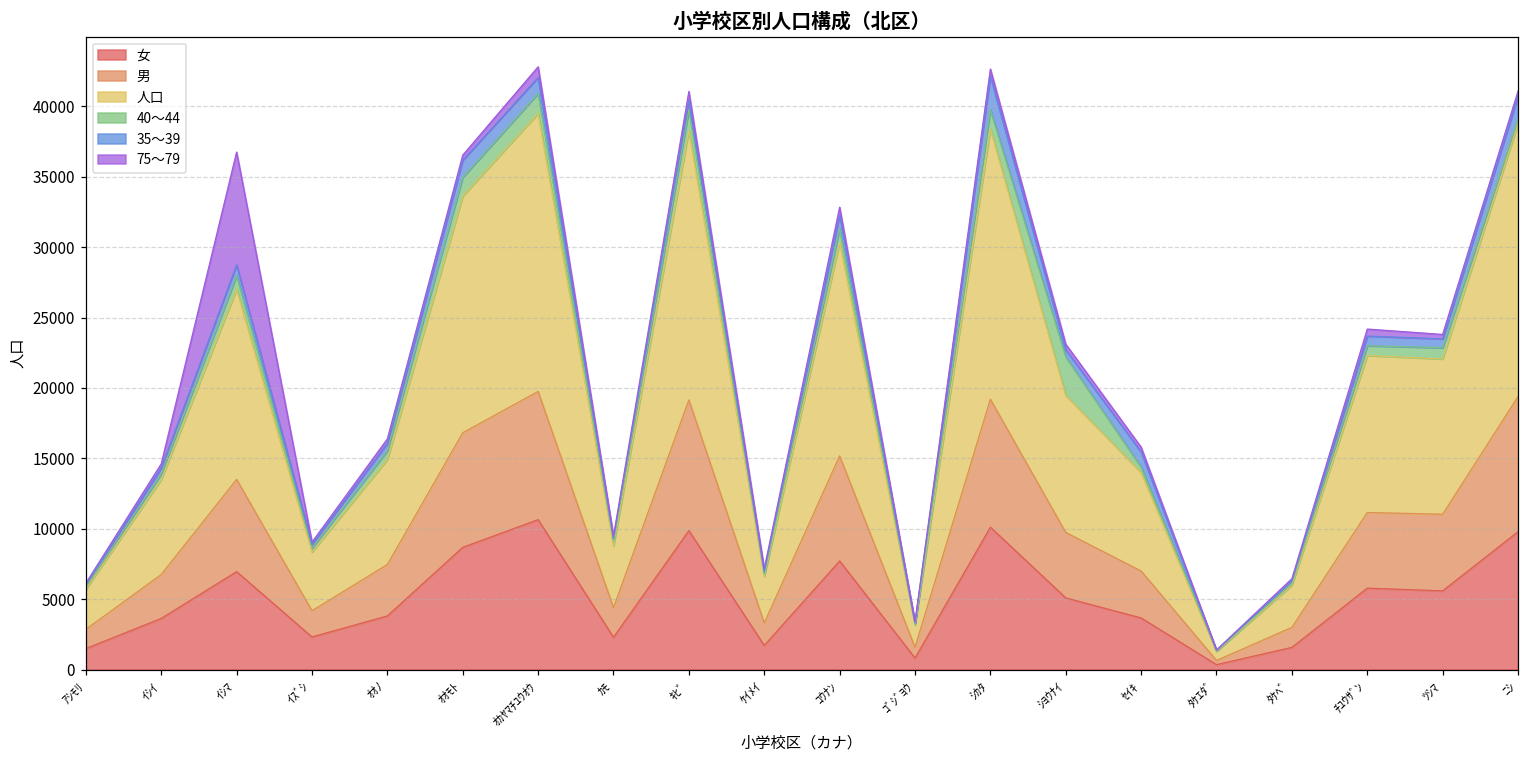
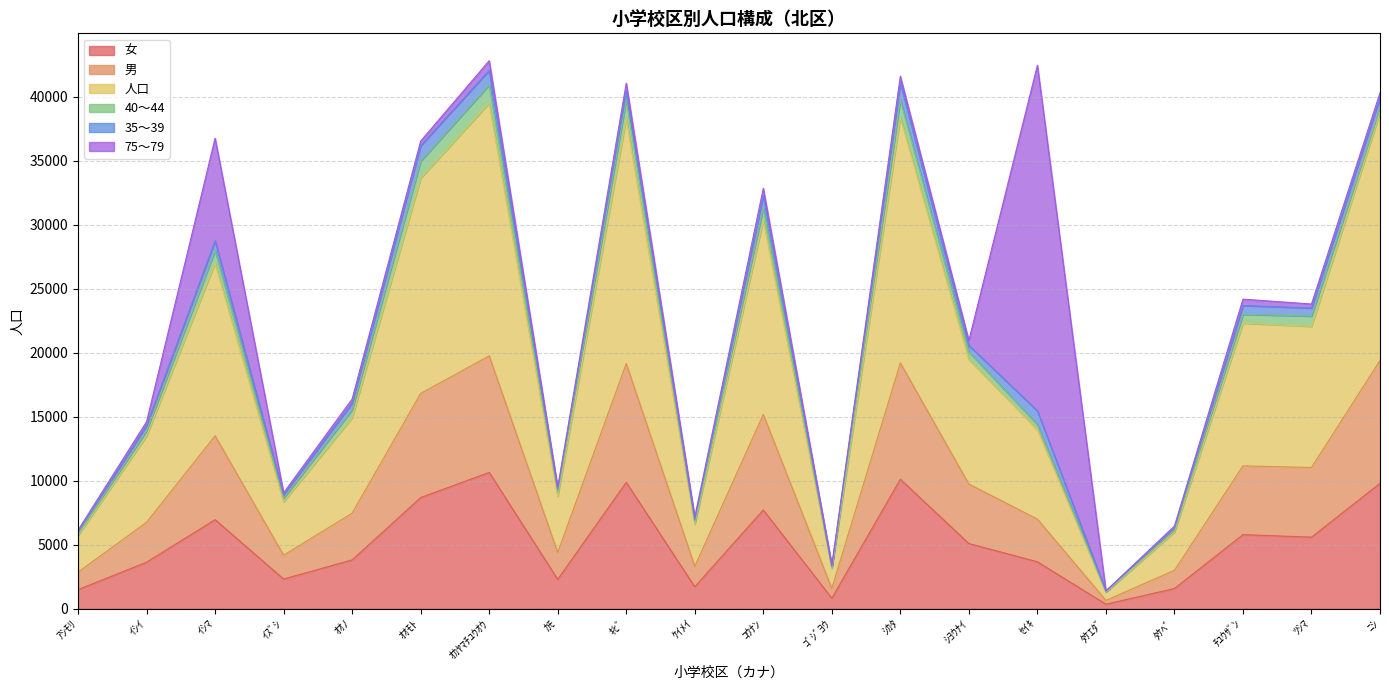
  {
    "40～44": {
      "ｲｼｲ": 400,
      "ｲｼﾏ": 1000,
      "ｲｽﾞｼ": 300,
      "ｵｵﾉ": 600,
      "ｵｵﾓﾄ": 1300,
      "ｵｶﾔﾏﾁﾕｳｵｳ": 1400,
      "ｶﾓ": 300,
      "ｷﾋﾞ": 1500,
      "ｺｳﾅﾝ": 1000,
      "ｼｶﾀ": 1400,
-     "ｼﾖｳﾅｲ": 2700,
+     "ｼﾖｳﾅｲ": 600,
      "ｾｲｷ": 400,
      "ﾁﾕｳｻﾞﾝ": 700,
      "ﾂｼﾏ": 800,
      "ﾆｼ": 300
    },
    "35～39": {
      "ｲｼｲ": 400,
      "ｲｼﾏ": 800,
      "ｵｵﾉ": 500,
      "ｵｵﾓﾄ": 1200,
      "ｵｶﾔﾏﾁﾕｳｵｳ": 1100,
      "ｷﾋﾞ": 700,
      "ｺｳﾅﾝ": 1000,
-     "ｼｶﾀ": 2400,
+     "ｼｶﾀ": 1300,
      "ｼﾖｳﾅｲ": 500,
      "ｾｲｷ": 1100,
      "ﾁﾕｳｻﾞﾝ": 700,
      "ﾂｼﾏ": 600,
-     "ﾆｼ": 1600
+     "ﾆｼ": 900
    },
    "75～79": {
      "ｲｼｲ": 300,
      "ｲｼﾏ": 8000,
      "ｵｵﾉ": 300,
      "ｵｵﾓﾄ": 400,
      "ｵｶﾔﾏﾁﾕｳｵｳ": 800,
      "ｷﾋﾞ": 600,
      "ｹｲﾒｲ": 200,
      "ｺｳﾅﾝ": 500,
      "ｼｶﾀ": 500,
      "ｼﾖｳﾅｲ": 400,
-     "ｾｲｷ": 300,
+     "ｾｲｷ": 27000,
      "ﾁﾕｳｻﾞﾝ": 500,
      "ﾂｼﾏ": 300,
      "ﾆｼ": 400
    }
  }
